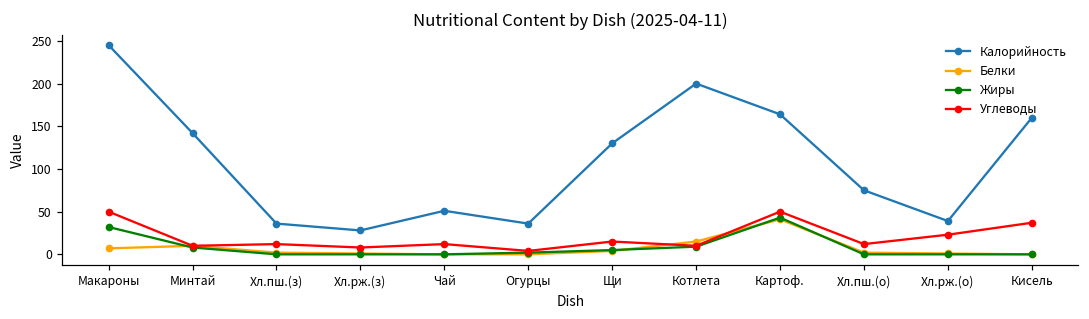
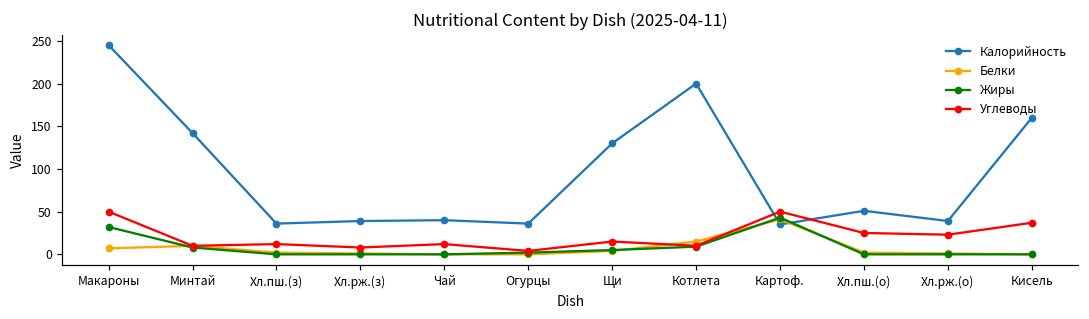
  {
    "Калорийность": {
      "Макароны": 250,
      "Минтай": 140,
      "Хл.пш.(з)": 40,
-     "Хл.рж.(з)": 30,
-     "Чай": 50,
+     "Хл.рж.(з)": 40,
+     "Чай": 40,
      "Огурцы": 40,
      "Щи": 130,
      "Котлета": 200,
-     "Картоф.": 160,
-     "Хл.пш.(о)": 80,
+     "Картоф.": 40,
+     "Хл.пш.(о)": 50,
      "Хл.рж.(о)": 40,
      "Кисель": 160
    },
    "Белки": {
      "Макароны": 10,
      "Котлета": 20
    },
    "Жиры": {
      "Макароны": 30
    },
    "Углеводы": {
      "Макароны": 50,
      "Хл.пш.(з)": 10,
      "Хл.рж.(з)": 10,
      "Чай": 10,
      "Щи": 20,
      "Картоф.": 50,
-     "Хл.пш.(о)": 10,
+     "Хл.пш.(о)": 30,
      "Хл.рж.(о)": 20,
      "Кисель": 40
    }
  }
